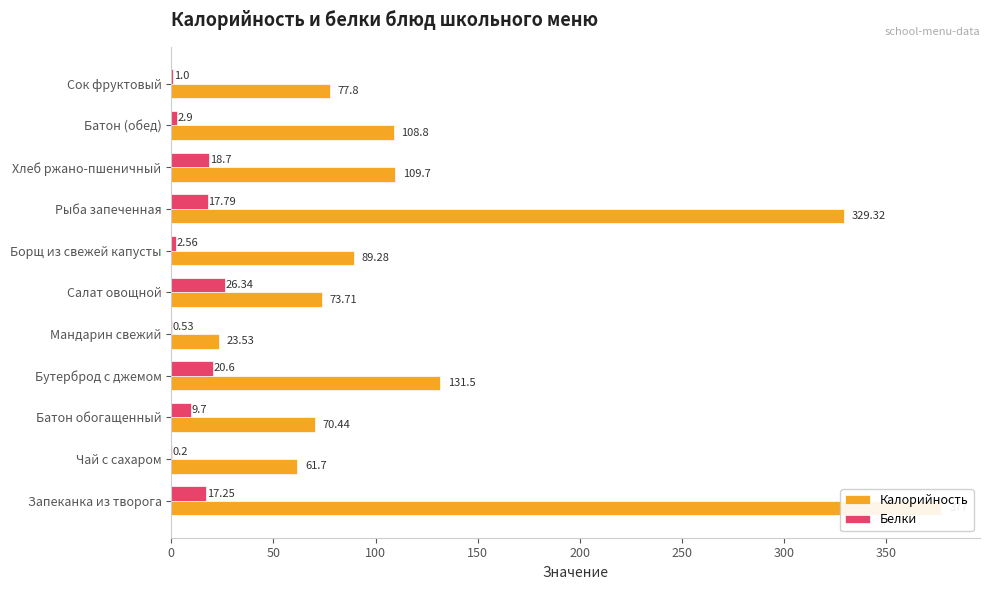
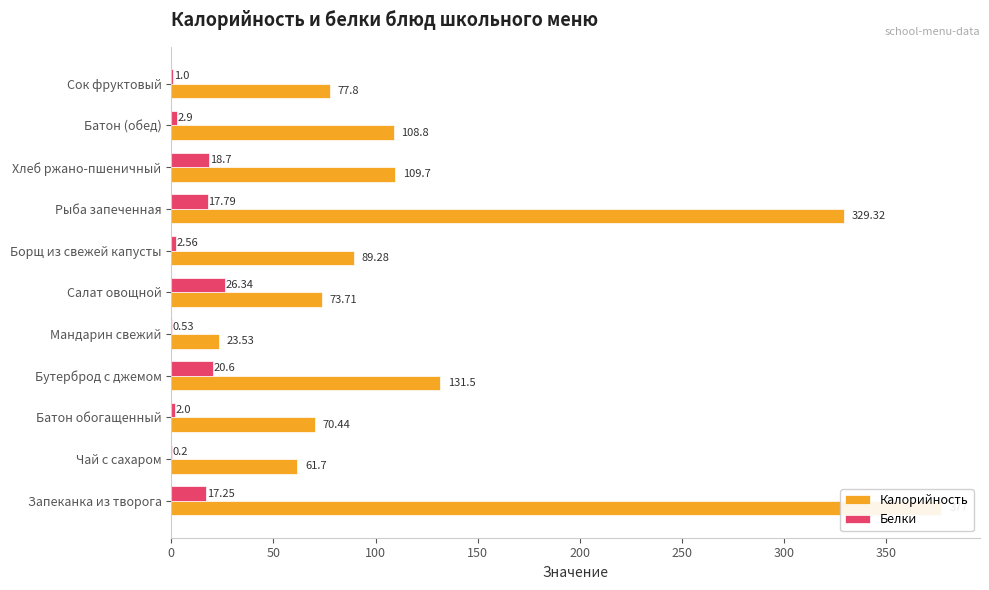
  {
    "Калорийность": {
      "Сок фруктовый": 77.8,
      "Батон (обед)": 108.8,
      "Хлеб ржано-пшеничный": 109.7,
      "Рыба запеченная": 329.32,
      "Борщ из свежей капусты": 89.28,
      "Салат овощной": 73.71,
      "Мандарин свежий": 23.53,
      "Бутерброд с джемом": 131.5,
      "Батон обогащенный": 70.44,
      "Чай с сахаром": 61.7
    },
    "Белки": {
      "Сок фруктовый": 1.0,
      "Батон (обед)": 2.9,
      "Хлеб ржано-пшеничный": 18.7,
      "Рыба запеченная": 17.79,
      "Борщ из свежей капусты": 2.56,
      "Салат овощной": 26.34,
      "Мандарин свежий": 0.53,
      "Бутерброд с джемом": 20.6,
-     "Батон обогащенный": 9.7,
+     "Батон обогащенный": 2.0,
      "Чай с сахаром": 0.2,
      "Запеканка из творога": 17.25
    }
  }
